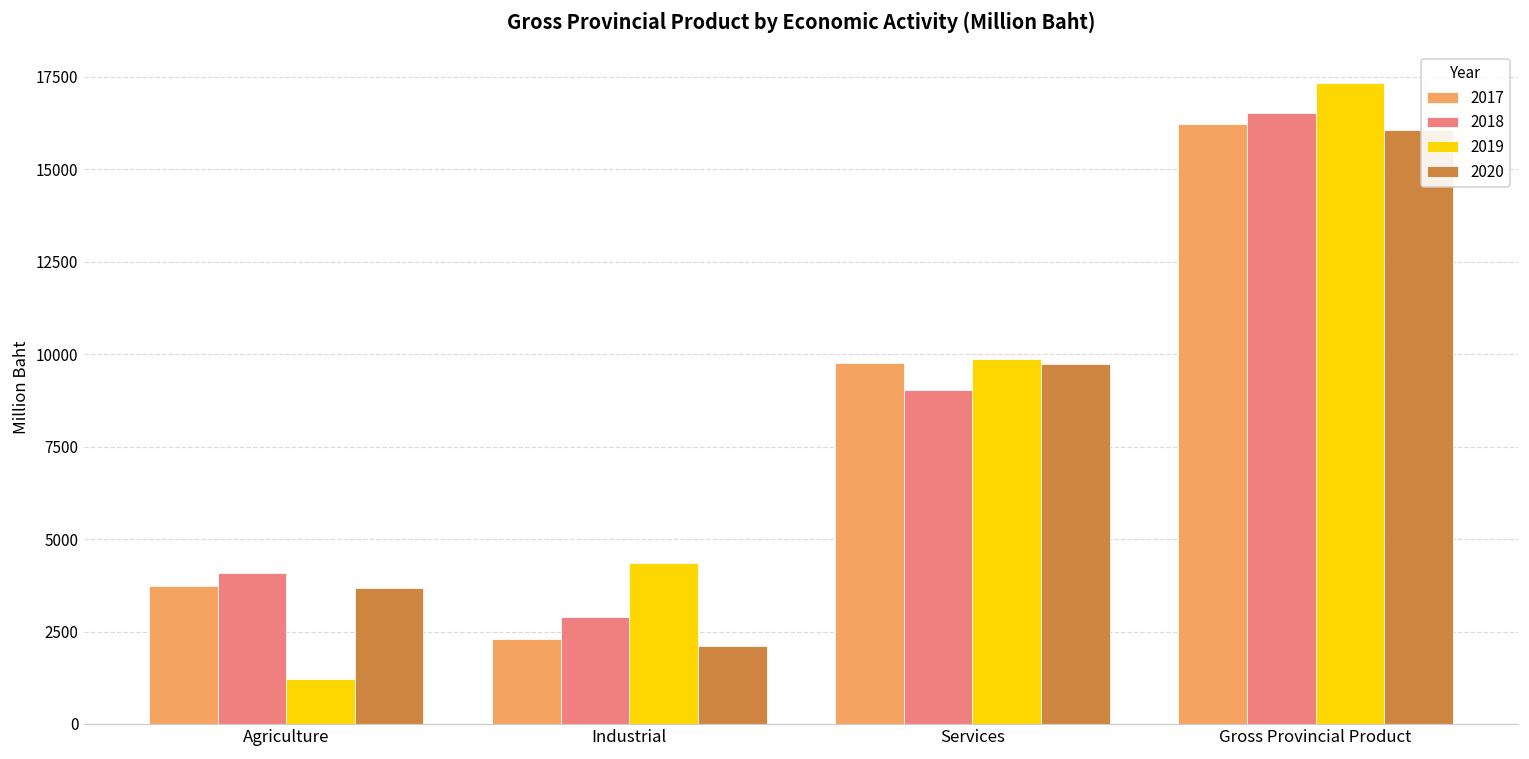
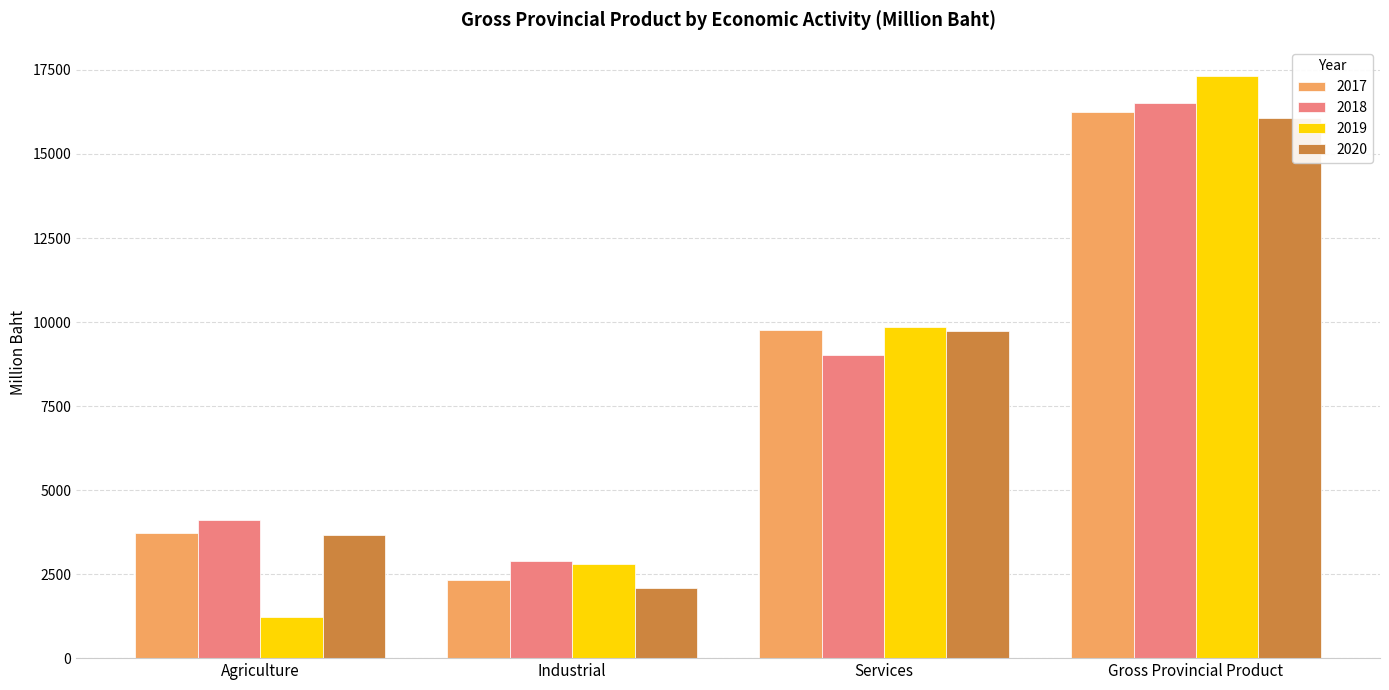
  {
    "2019": {
      "Agriculture": 1200,
-     "Industrial": 4400,
+     "Industrial": 2800,
      "Services": 9900,
      "Gross Provincial Product": 17300
    }
  }
